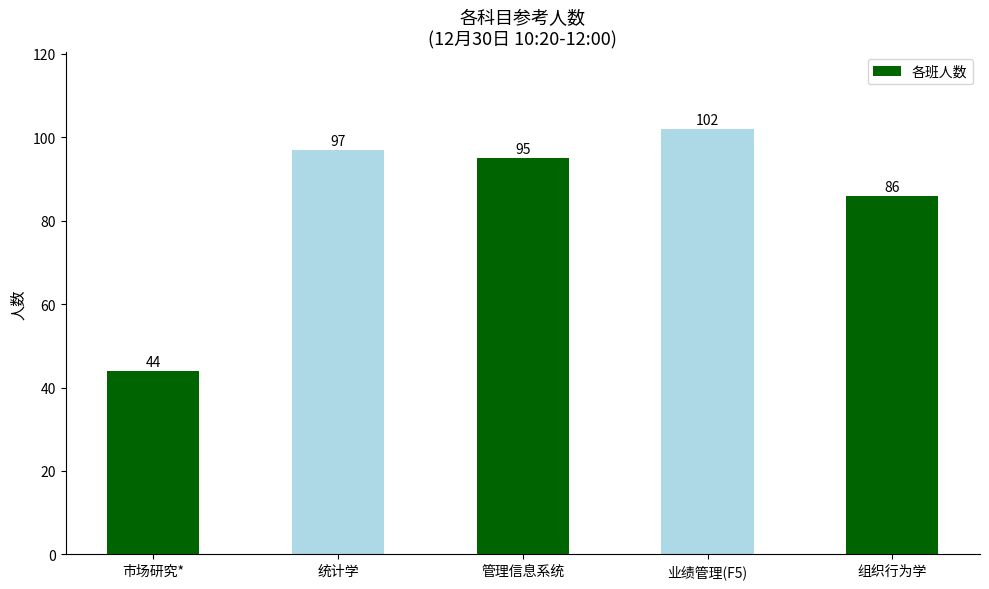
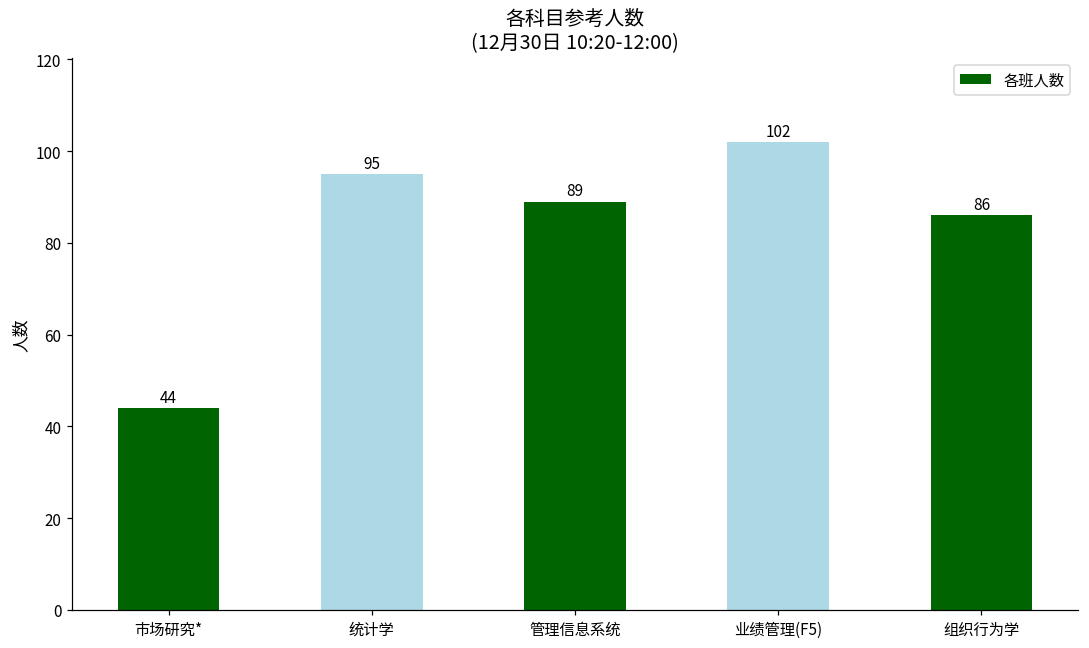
  {
    "市场研究*": 44,
-   "统计学": 97,
-   "管理信息系统": 95,
+   "统计学": 95,
+   "管理信息系统": 89,
    "业绩管理(F5)": 102,
    "组织行为学": 86
  }
